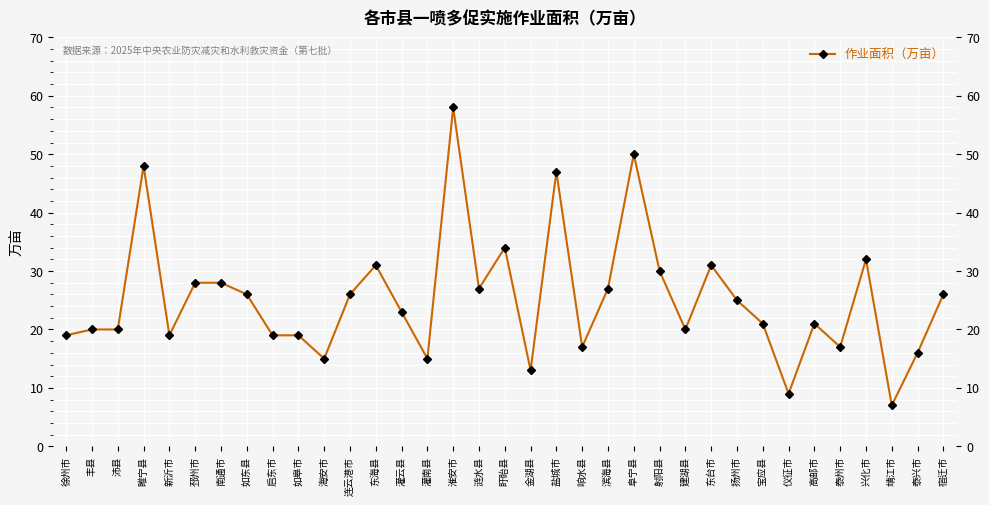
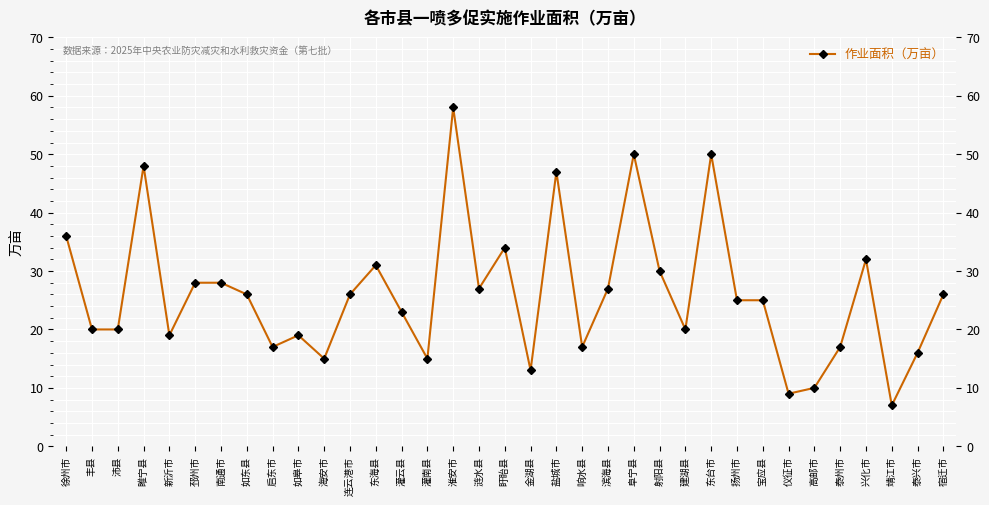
  {
-   "徐州市": 19,
+   "徐州市": 36,
    "丰县": 20,
    "沛县": 20,
    "睢宁县": 48,
    "新沂市": 19,
    "邳州市": 28,
    "南通市": 28,
    "如东县": 26,
-   "启东市": 19,
+   "启东市": 17,
    "如皋市": 19,
    "海安市": 15,
    "连云港市": 26,
    "东海县": 31,
    "灌云县": 23,
    "灌南县": 15,
    "淮安市": 58,
    "涟水县": 27,
    "盱眙县": 34,
    "金湖县": 13,
    "盐城市": 47,
    "响水县": 17,
    "滨海县": 27,
    "阜宁县": 50,
    "射阳县": 30,
    "建湖县": 20,
-   "东台市": 31,
+   "东台市": 50,
    "扬州市": 25,
-   "宝应县": 21,
+   "宝应县": 25,
    "仪征市": 9,
-   "高邮市": 21,
+   "高邮市": 10,
    "泰州市": 17,
    "兴化市": 32,
    "靖江市": 7,
    "泰兴市": 16,
    "宿迁市": 26
  }
